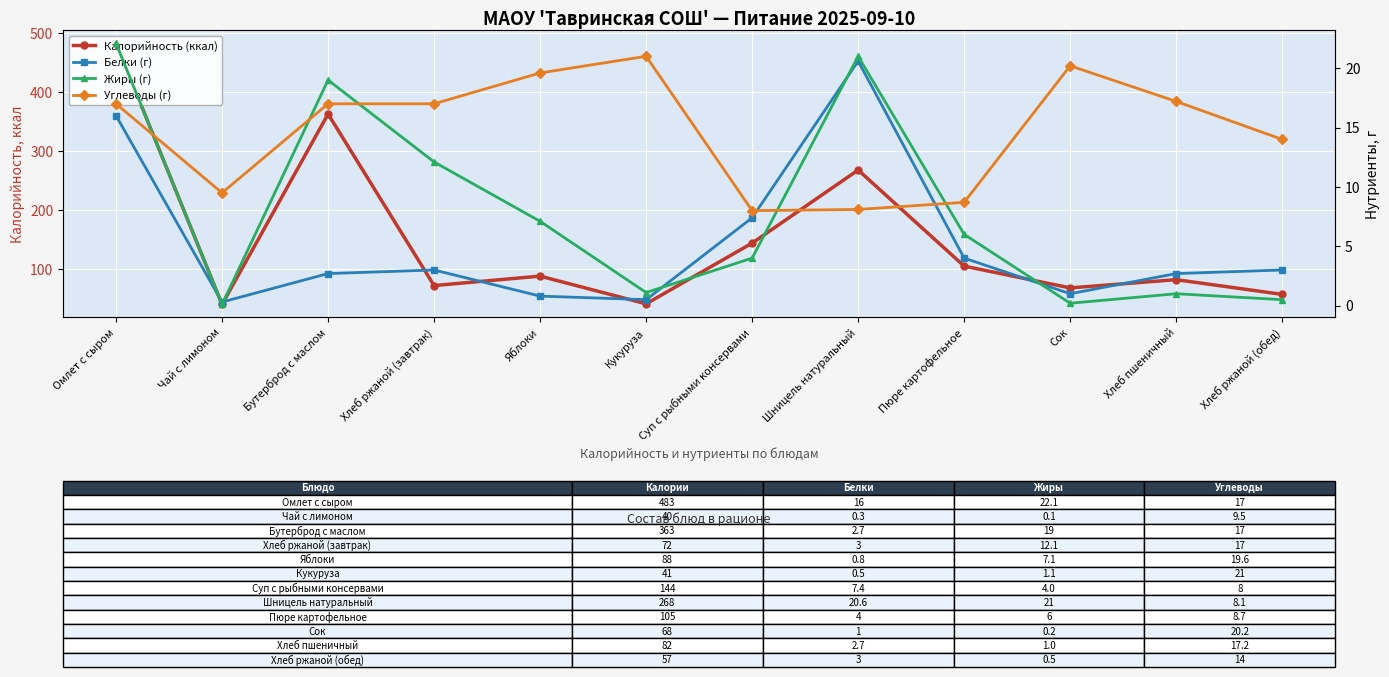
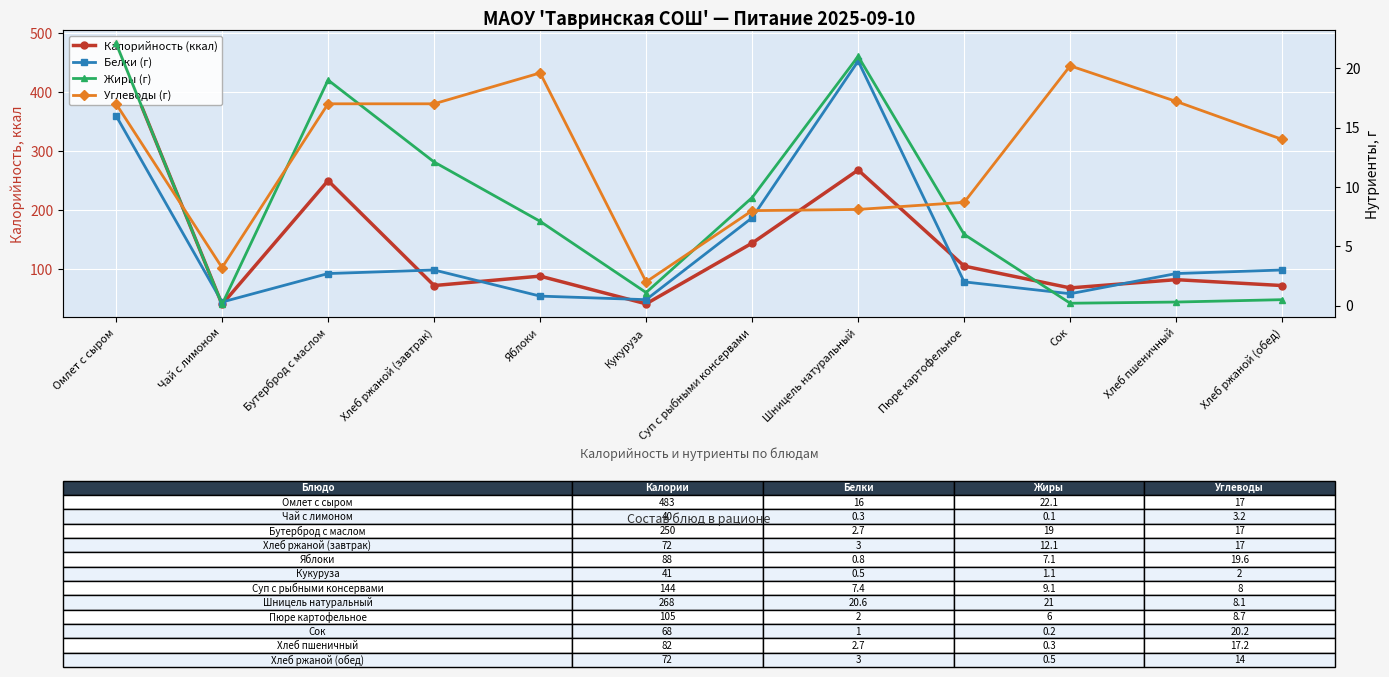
  {
    "Калорийность (ккал)": {
-     "Бутерброд с маслом": 363,
-     "Хлеб ржаной (обед)": 57
+     "Бутерброд с маслом": 250,
+     "Хлеб ржаной (обед)": 72
    },
    "Белки (г)": {
-     "Пюре картофельное": 4
+     "Пюре картофельное": 2
    },
    "Жиры (г)": {
-     "Суп с рыбными консервами": 4.0,
-     "Хлеб пшеничный": 1.0
+     "Суп с рыбными консервами": 9.1,
+     "Хлеб пшеничный": 0.3
    },
    "Углеводы (г)": {
-     "Чай с лимоном": 9.5,
-     "Кукуруза": 21
+     "Чай с лимоном": 3.2,
+     "Кукуруза": 2
    }
  }
